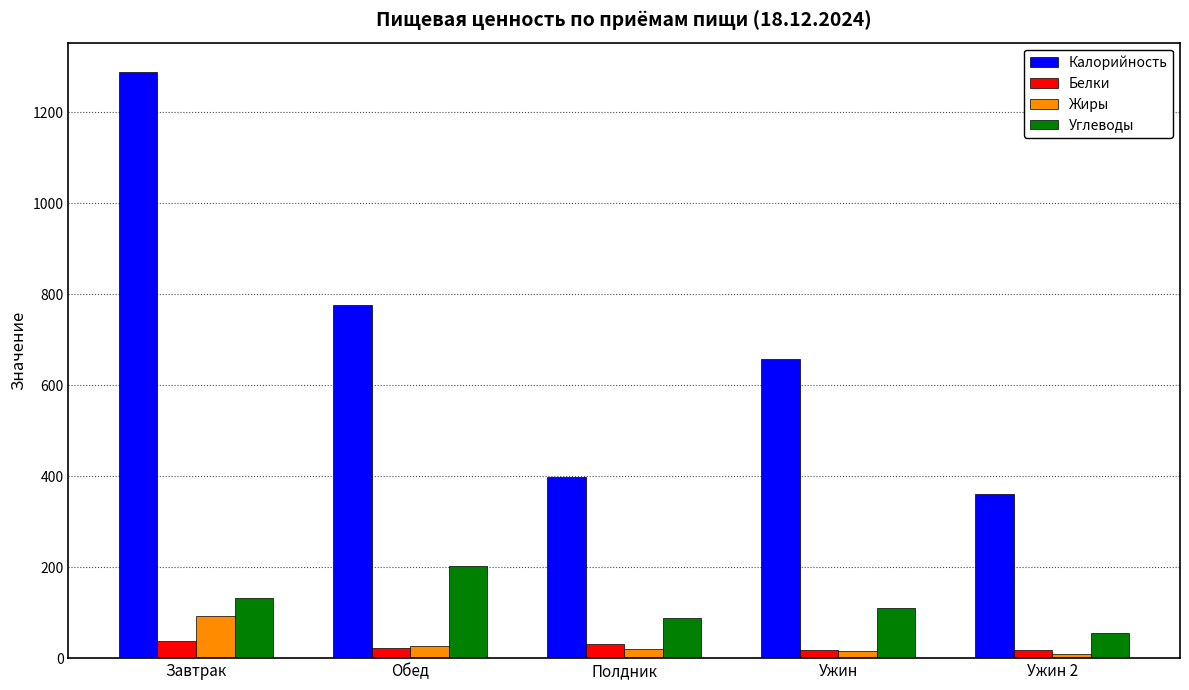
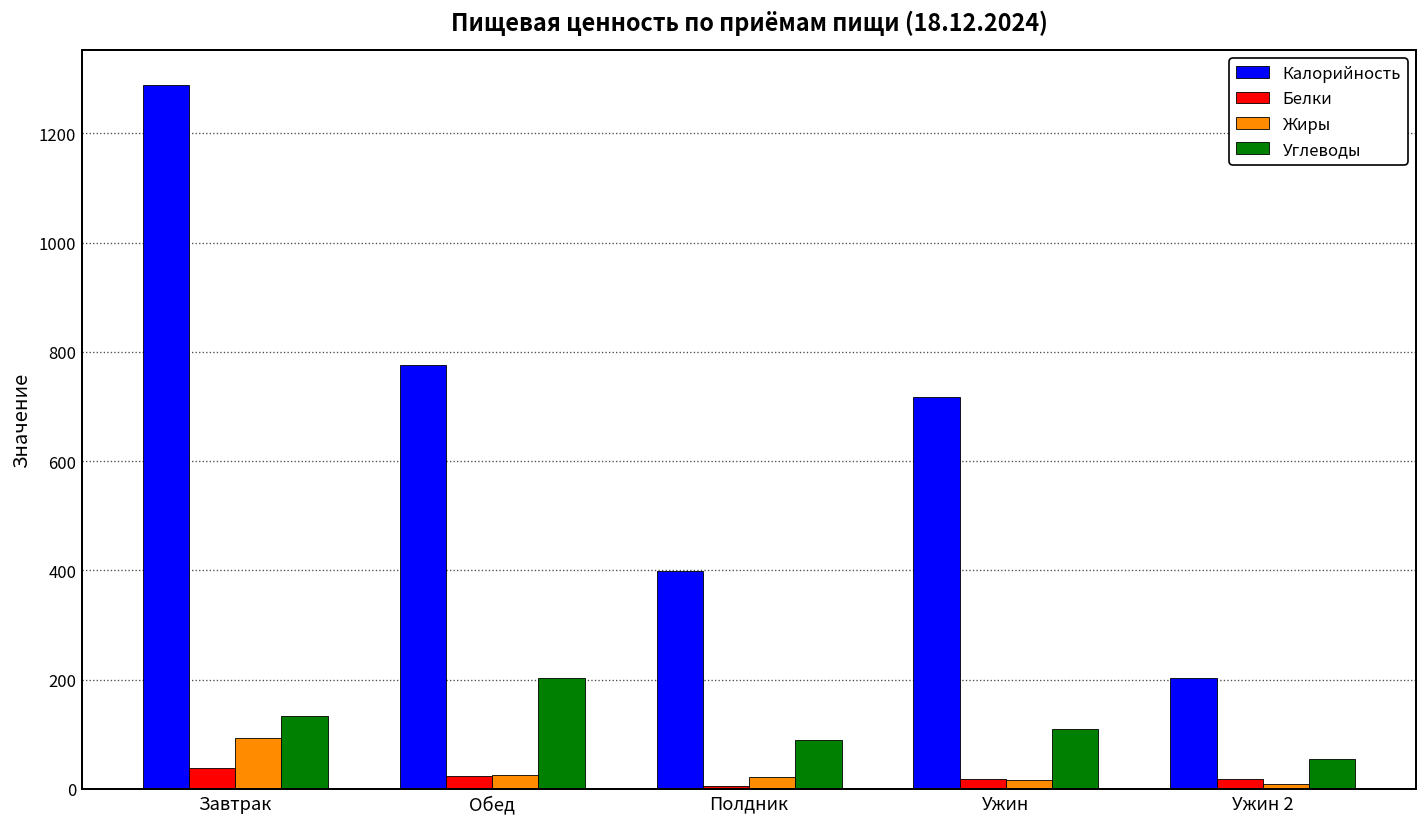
  {
    "Калорийность": {
      "Завтрак": 1290,
      "Обед": 780,
      "Полдник": 400,
-     "Ужин": 660,
-     "Ужин 2": 360
+     "Ужин": 720,
+     "Ужин 2": 200
    },
    "Белки": {
      "Завтрак": 40,
      "Обед": 20,
-     "Полдник": 30,
+     "Полдник": 0,
      "Ужин": 20,
      "Ужин 2": 20
    },
    "Жиры": {
      "Завтрак": 90,
      "Обед": 30,
      "Полдник": 20,
      "Ужин": 20,
      "Ужин 2": 10
    },
    "Углеводы": {
      "Завтрак": 130,
      "Обед": 200,
      "Полдник": 90,
      "Ужин": 110,
      "Ужин 2": 60
    }
  }
